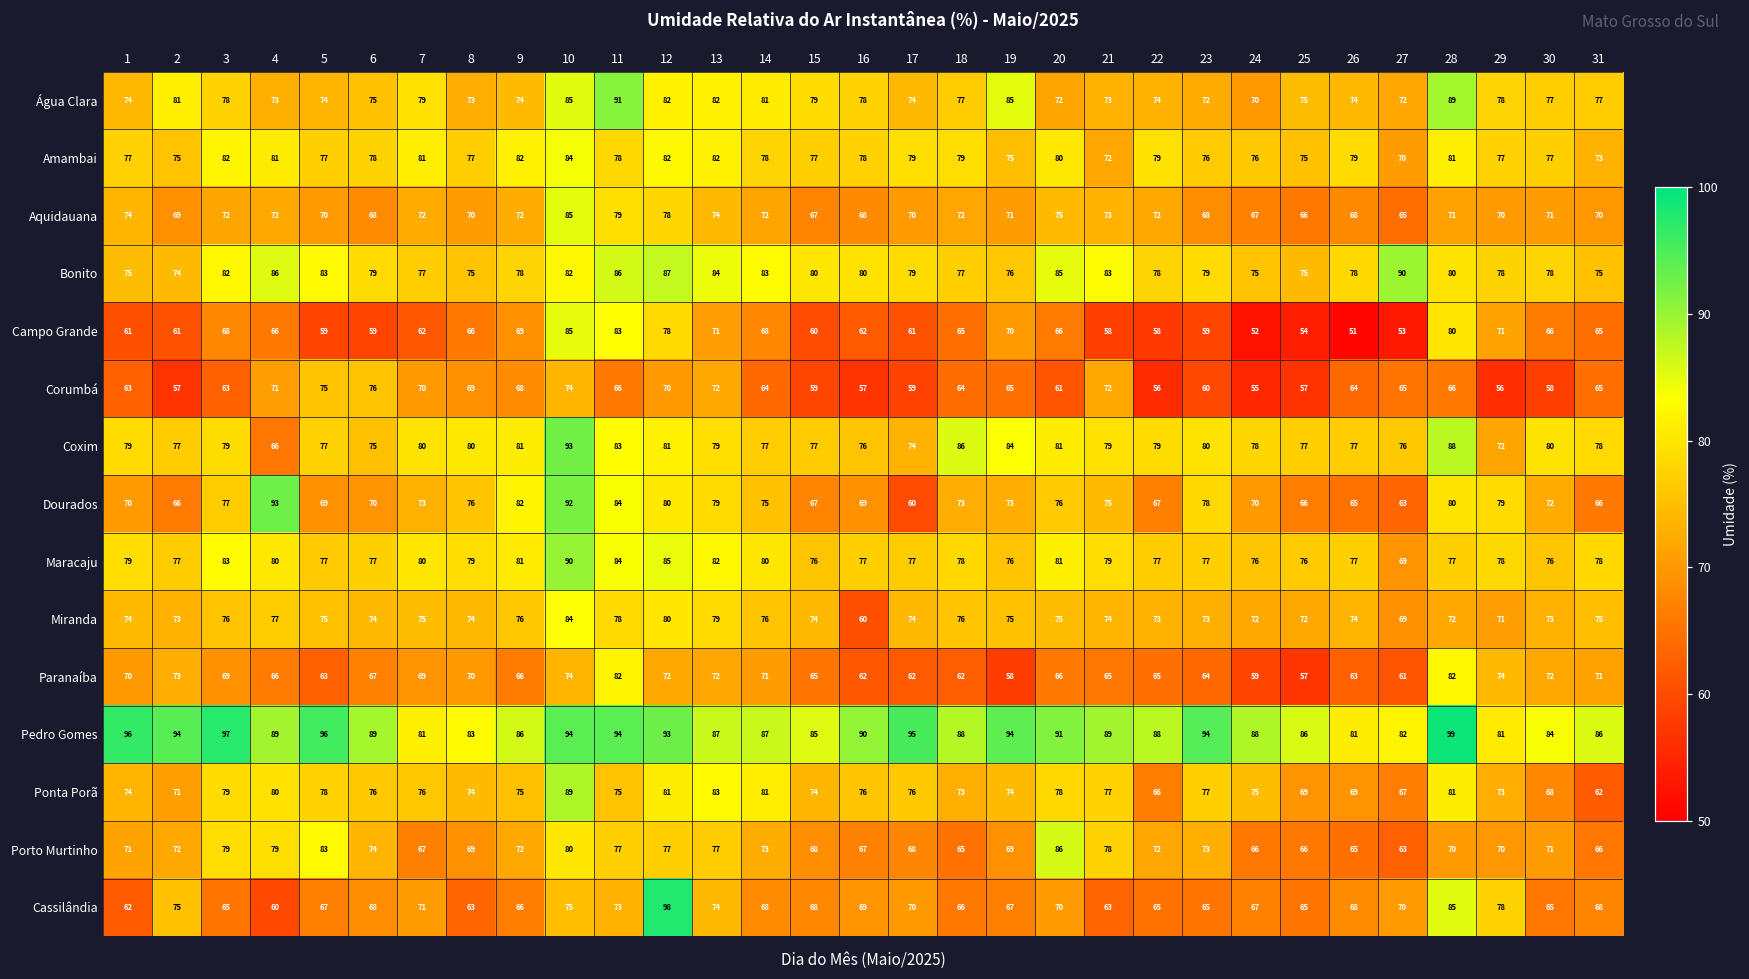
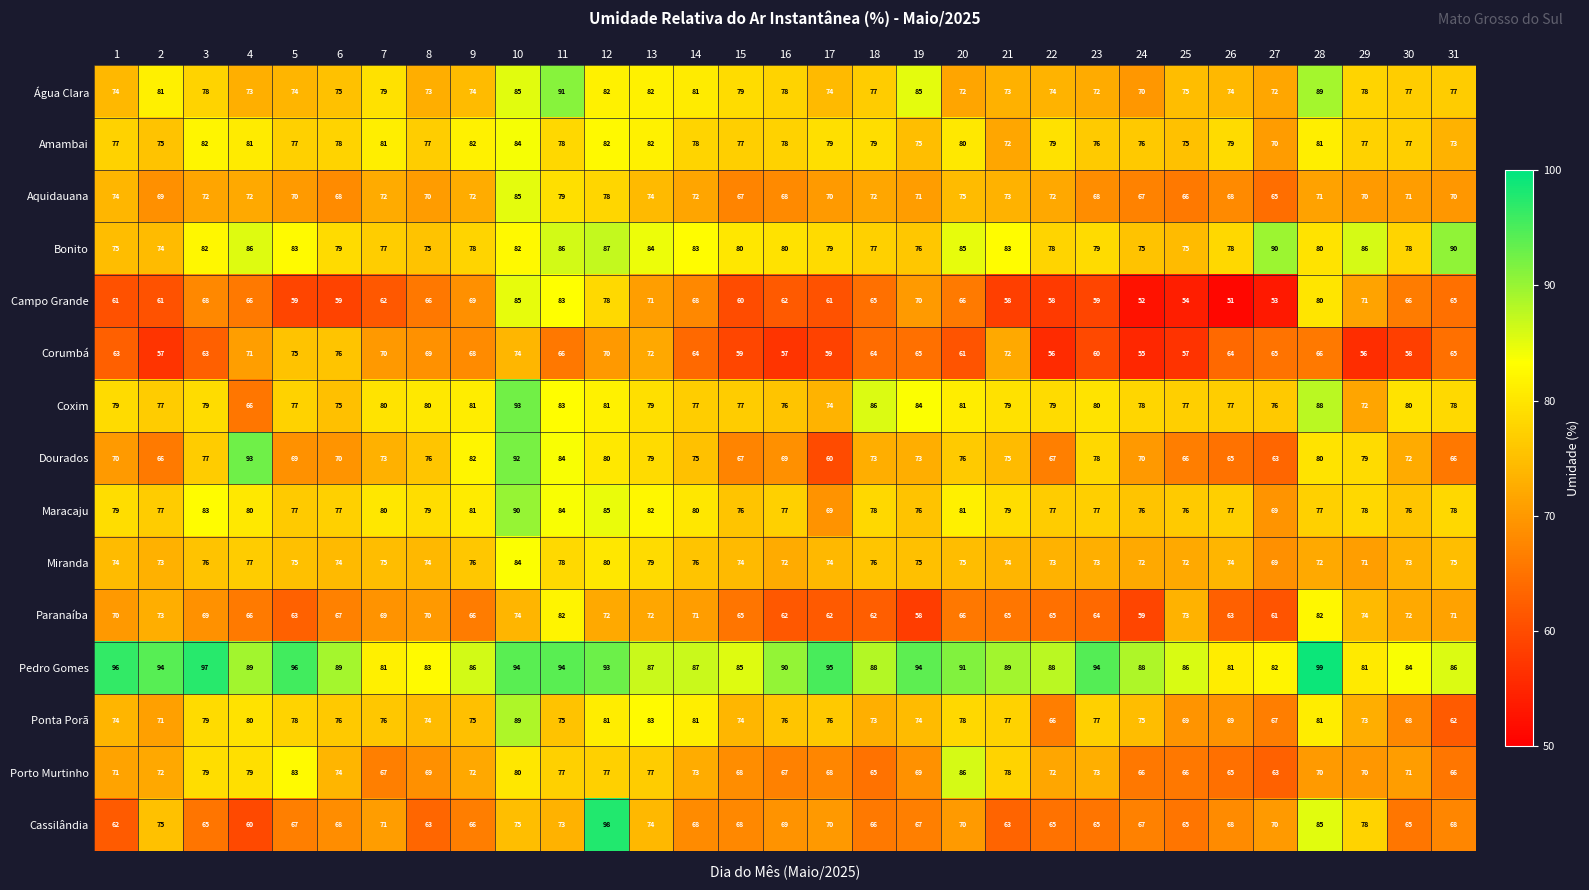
  {
    "Bonito": {
      "1": 75,
      "2": 74,
      "3": 82,
      "4": 86,
      "5": 83,
      "6": 79,
      "7": 77,
      "8": 75,
      "9": 78,
      "10": 82,
      "11": 86,
      "12": 87,
      "13": 84,
      "14": 83,
      "15": 80,
      "16": 80,
      "17": 79,
      "18": 77,
      "19": 76,
      "20": 85,
      "21": 83,
      "22": 78,
      "23": 79,
      "24": 75,
      "25": 75,
      "26": 78,
      "27": 90,
      "28": 80,
-     "29": 78,
+     "29": 86,
      "30": 78,
-     "31": 75
+     "31": 90
    },
    "Maracaju": {
      "1": 79,
      "2": 77,
      "3": 83,
      "4": 80,
      "5": 77,
      "6": 77,
      "7": 80,
      "8": 79,
      "9": 81,
      "10": 90,
      "11": 84,
      "12": 85,
      "13": 82,
      "14": 80,
      "15": 76,
      "16": 77,
-     "17": 77,
+     "17": 69,
      "18": 78,
      "19": 76,
      "20": 81,
      "21": 79,
      "22": 77,
      "23": 77,
      "24": 76,
      "25": 76,
      "26": 77,
      "27": 69,
      "28": 77,
      "29": 78,
      "30": 76,
      "31": 78
    },
    "Miranda": {
      "1": 74,
      "2": 73,
      "3": 76,
      "4": 77,
      "5": 75,
      "6": 74,
      "7": 75,
      "8": 74,
      "9": 76,
      "10": 84,
      "11": 78,
      "12": 80,
      "13": 79,
      "14": 76,
      "15": 74,
-     "16": 60,
+     "16": 72,
      "17": 74,
      "18": 76,
      "19": 75,
      "20": 75,
      "21": 74,
      "22": 73,
      "23": 73,
      "24": 72,
      "25": 72,
      "26": 74,
      "27": 69,
      "28": 72,
      "29": 71,
      "30": 73,
      "31": 75
    },
    "Paranaíba": {
      "1": 70,
      "2": 73,
      "3": 69,
      "4": 66,
      "5": 63,
      "6": 67,
      "7": 69,
      "8": 70,
      "9": 66,
      "10": 74,
      "11": 82,
      "12": 72,
      "13": 72,
      "14": 71,
      "15": 65,
      "16": 62,
      "17": 62,
      "18": 62,
      "19": 58,
      "20": 66,
      "21": 65,
      "22": 65,
      "23": 64,
      "24": 59,
-     "25": 57,
+     "25": 73,
      "26": 63,
      "27": 61,
      "28": 82,
      "29": 74,
      "30": 72,
      "31": 71
    }
  }
